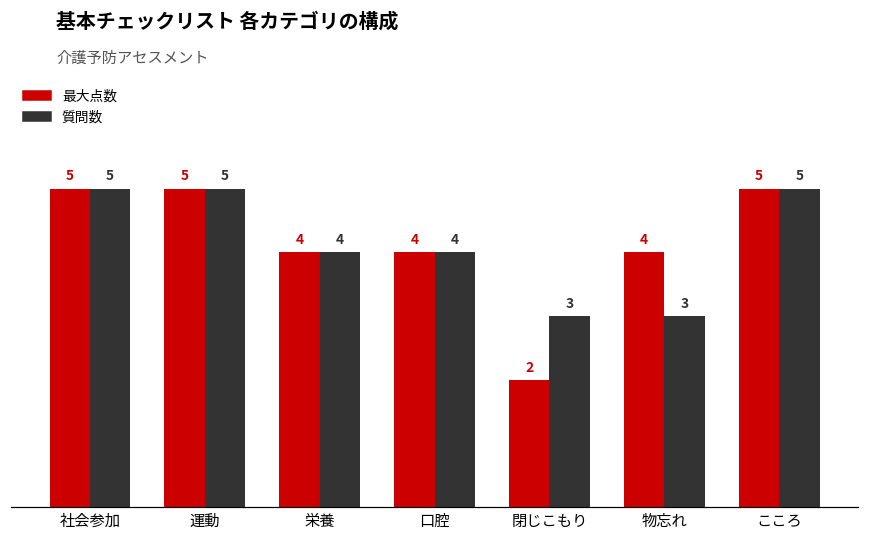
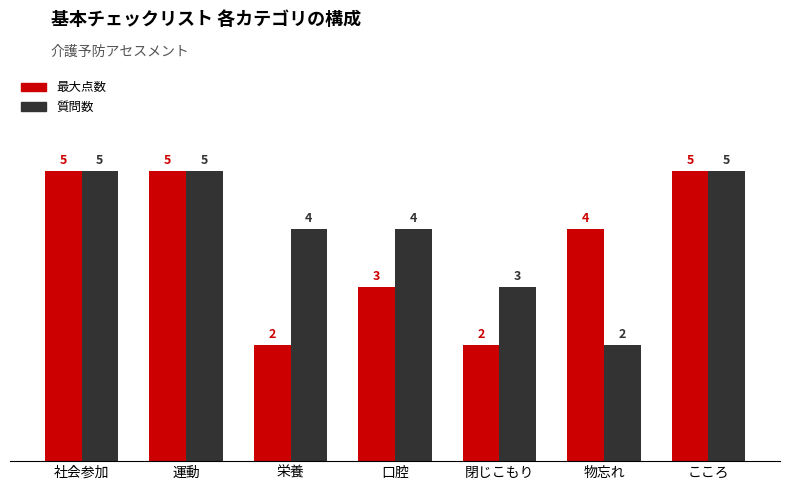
  {
    "最大点数": {
      "社会参加": 5,
      "運動": 5,
-     "栄養": 4,
-     "口腔": 4,
+     "栄養": 2,
+     "口腔": 3,
      "閉じこもり": 2,
      "物忘れ": 4,
      "こころ": 5
    },
    "質問数": {
      "社会参加": 5,
      "運動": 5,
      "栄養": 4,
      "口腔": 4,
      "閉じこもり": 3,
-     "物忘れ": 3,
+     "物忘れ": 2,
      "こころ": 5
    }
  }
